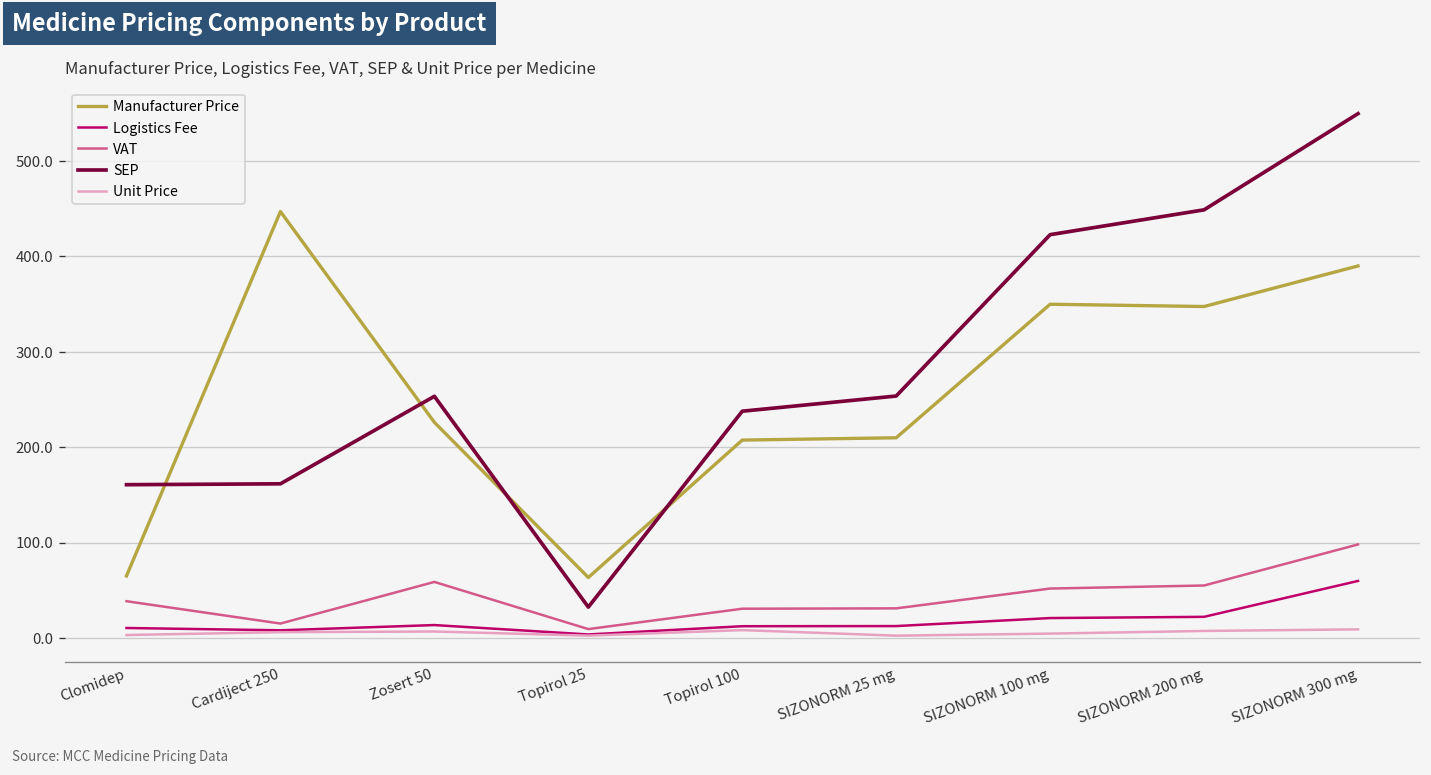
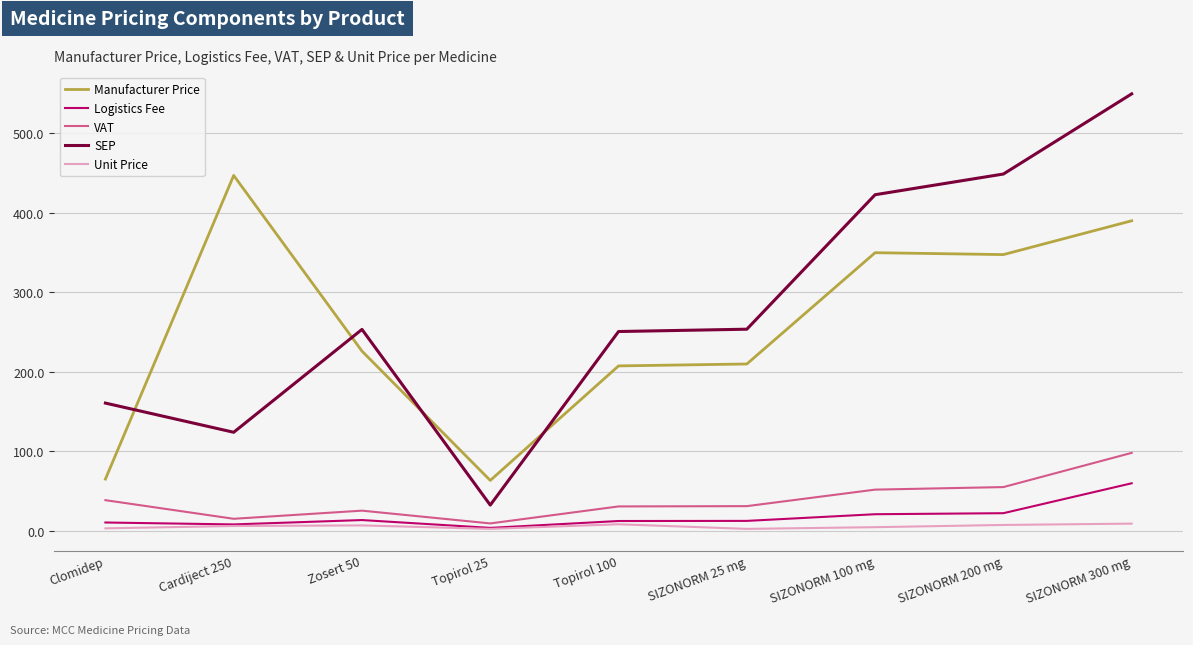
  {
    "Manufacturer Price": {
      "Clomidep": 70,
      "Cardiject 250": 450,
      "Zosert 50": 230,
      "Topirol 25": 60,
      "Topirol 100": 210,
      "SIZONORM 25 mg": 210,
      "SIZONORM 100 mg": 350,
      "SIZONORM 200 mg": 350,
      "SIZONORM 300 mg": 390
    },
    "Logistics Fee": {
      "Clomidep": 10,
      "Zosert 50": 10,
      "Topirol 100": 10,
      "SIZONORM 25 mg": 10,
      "SIZONORM 100 mg": 20,
      "SIZONORM 200 mg": 20,
      "SIZONORM 300 mg": 60
    },
    "VAT": {
      "Clomidep": 40,
      "Cardiject 250": 20,
-     "Zosert 50": 60,
+     "Zosert 50": 30,
      "Topirol 25": 10,
      "Topirol 100": 30,
      "SIZONORM 25 mg": 30,
      "SIZONORM 100 mg": 50,
      "SIZONORM 200 mg": 60,
      "SIZONORM 300 mg": 100
    },
    "SEP": {
      "Clomidep": 160,
-     "Cardiject 250": 160,
+     "Cardiject 250": 120,
      "Zosert 50": 250,
      "Topirol 25": 30,
-     "Topirol 100": 240,
+     "Topirol 100": 250,
      "SIZONORM 25 mg": 250,
      "SIZONORM 100 mg": 420,
      "SIZONORM 200 mg": 450,
      "SIZONORM 300 mg": 550
    },
    "Unit Price": {
      "Clomidep": 0,
      "Zosert 50": 10,
      "Topirol 100": 10,
      "SIZONORM 25 mg": 0,
      "SIZONORM 100 mg": 0,
      "SIZONORM 200 mg": 10,
      "SIZONORM 300 mg": 10
    }
  }
